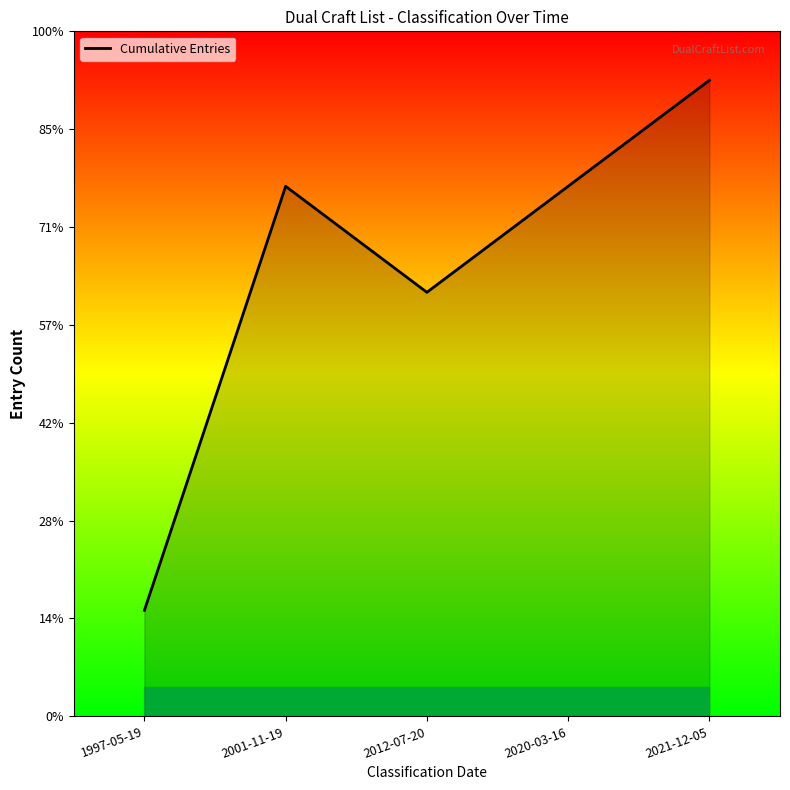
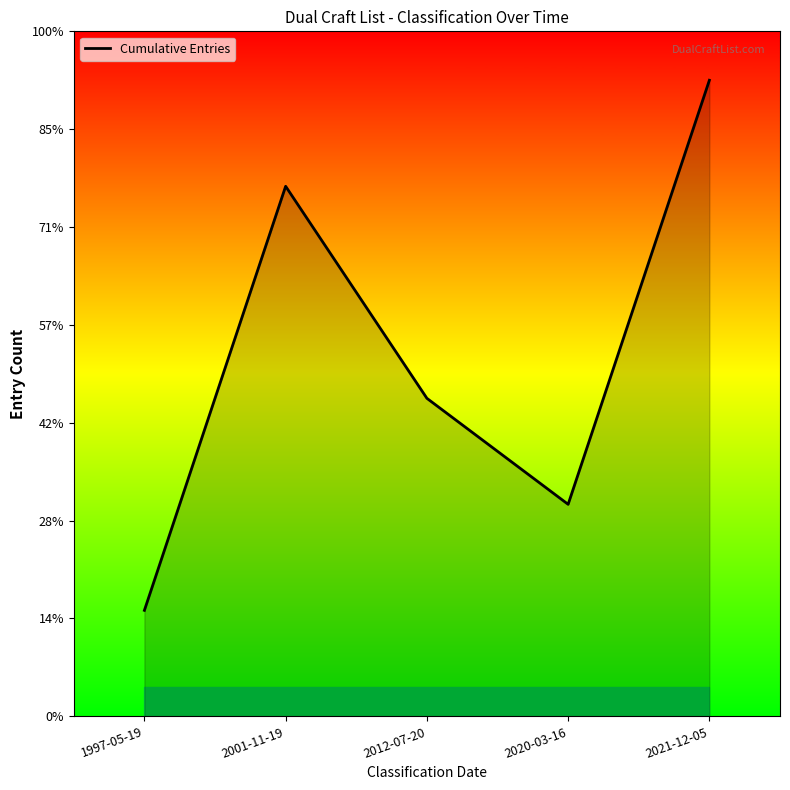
  {
    "Cumulative Entries": {
      "1997-05-19": "15%",
      "2001-11-19": "77%",
-     "2012-07-20": "62%",
-     "2020-03-16": "77%",
+     "2012-07-20": "46%",
+     "2020-03-16": "31%",
      "2021-12-05": "93%"
    }
  }
